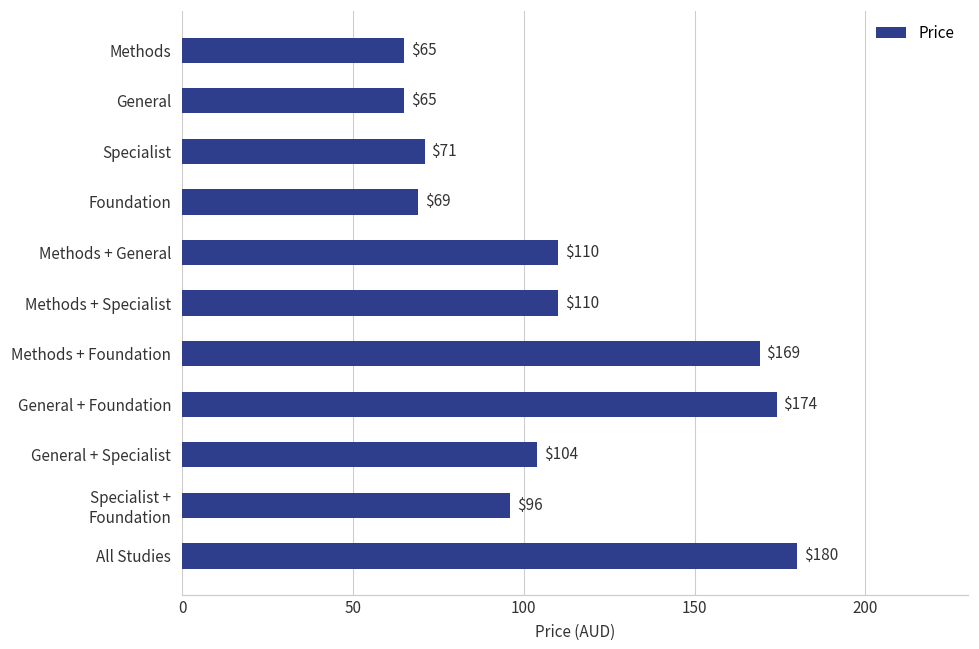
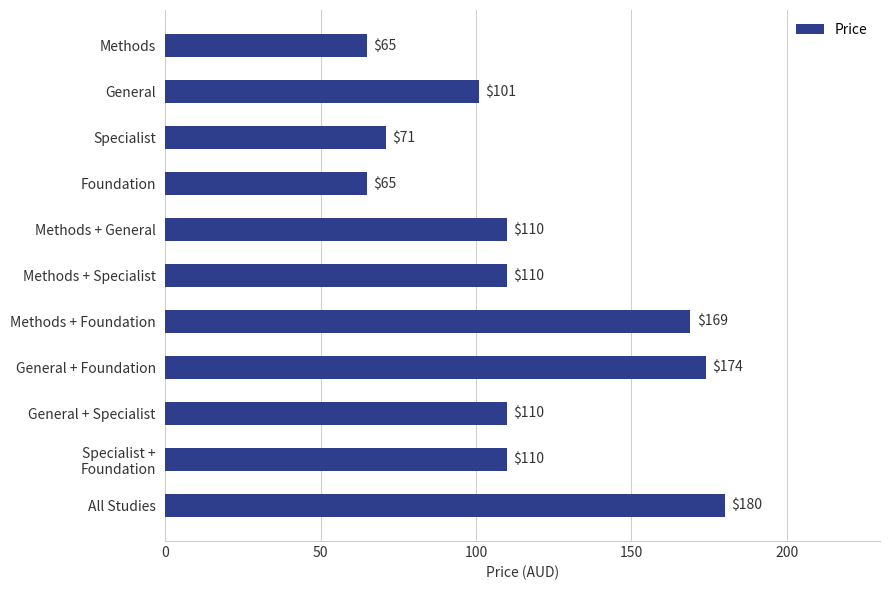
  {
    "Methods": "$65",
-   "General": "$65",
+   "General": "$101",
    "Specialist": "$71",
-   "Foundation": "$69",
+   "Foundation": "$65",
    "Methods + General": "$110",
    "Methods + Specialist": "$110",
    "Methods + Foundation": "$169",
    "General + Foundation": "$174",
-   "General + Specialist": "$104",
-   "Specialist + Foundation": "$96",
+   "General + Specialist": "$110",
+   "Specialist + Foundation": "$110",
    "All Studies": "$180"
  }
